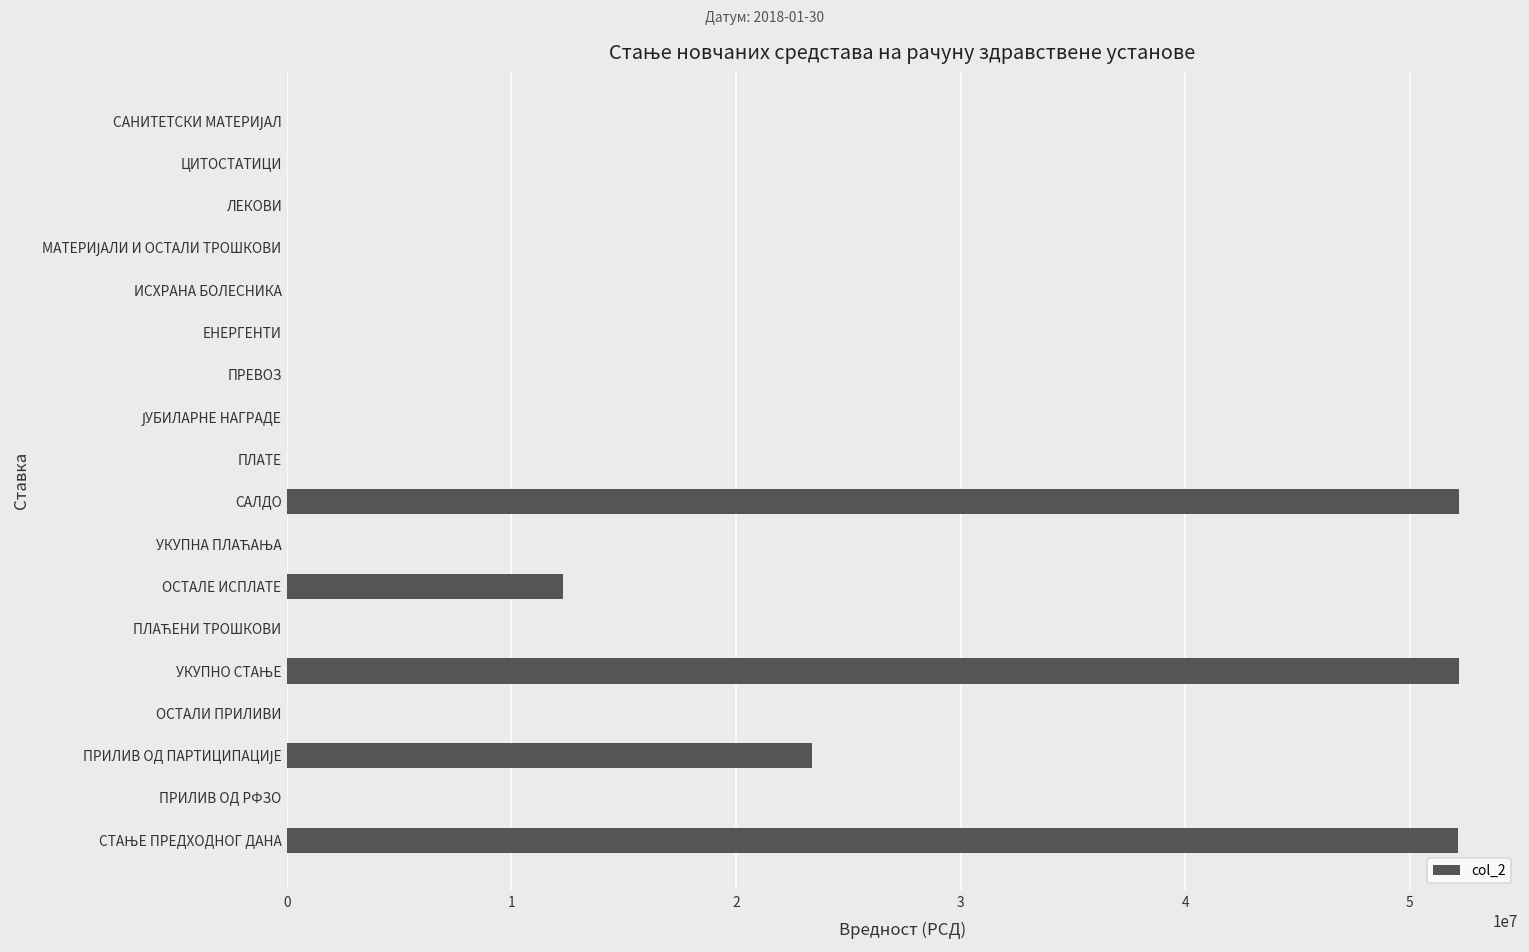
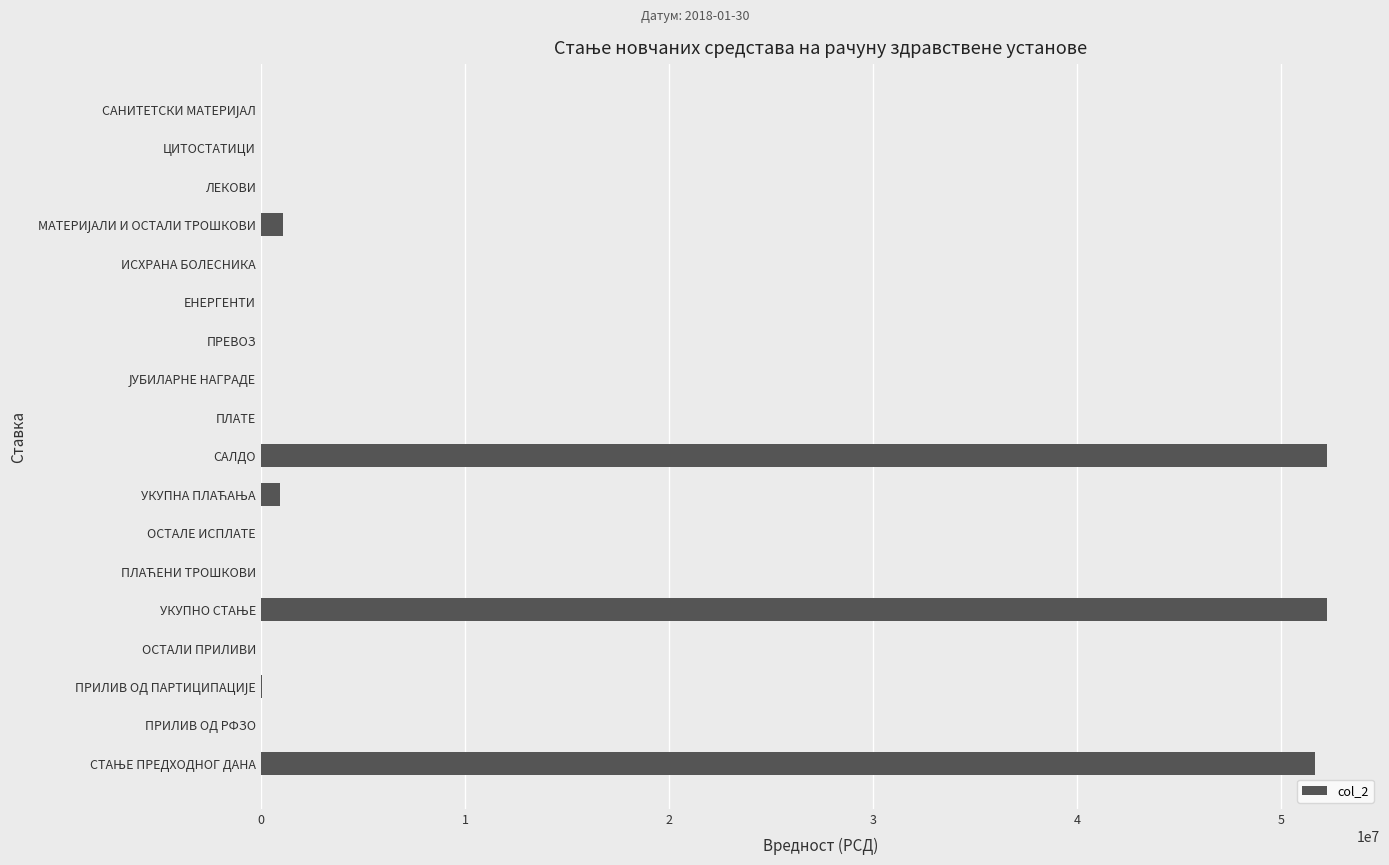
  {
    "САНИТЕТСКИ МАТЕРИЈАЛ": 0,
    "ЦИТОСТАТИЦИ": 0,
    "ЛЕКОВИ": 0,
-   "МАТЕРИЈАЛИ И ОСТАЛИ ТРОШКОВИ": 0,
+   "МАТЕРИЈАЛИ И ОСТАЛИ ТРОШКОВИ": 1100000,
    "ИСХРАНА БОЛЕСНИКА": 0,
    "ЕНЕРГЕНТИ": 0,
    "ПРЕВОЗ": 0,
    "ЈУБИЛАРНЕ НАГРАДЕ": 0,
    "ПЛАТЕ": 0,
    "САЛДО": 52200000,
-   "УКУПНА ПЛАЋАЊА": 0,
-   "ОСТАЛЕ ИСПЛАТЕ": 12300000,
+   "УКУПНА ПЛАЋАЊА": 900000,
+   "ОСТАЛЕ ИСПЛАТЕ": 0,
    "ПЛАЋЕНИ ТРОШКОВИ": 0,
    "УКУПНО СТАЊЕ": 52200000,
    "ОСТАЛИ ПРИЛИВИ": 0,
-   "ПРИЛИВ ОД ПАРТИЦИПАЦИЈЕ": 23400000,
+   "ПРИЛИВ ОД ПАРТИЦИПАЦИЈЕ": 100000,
    "ПРИЛИВ ОД РФЗО": 0,
-   "СТАЊЕ ПРЕДХОДНОГ ДАНА": 52100000
+   "СТАЊЕ ПРЕДХОДНОГ ДАНА": 51700000
  }
